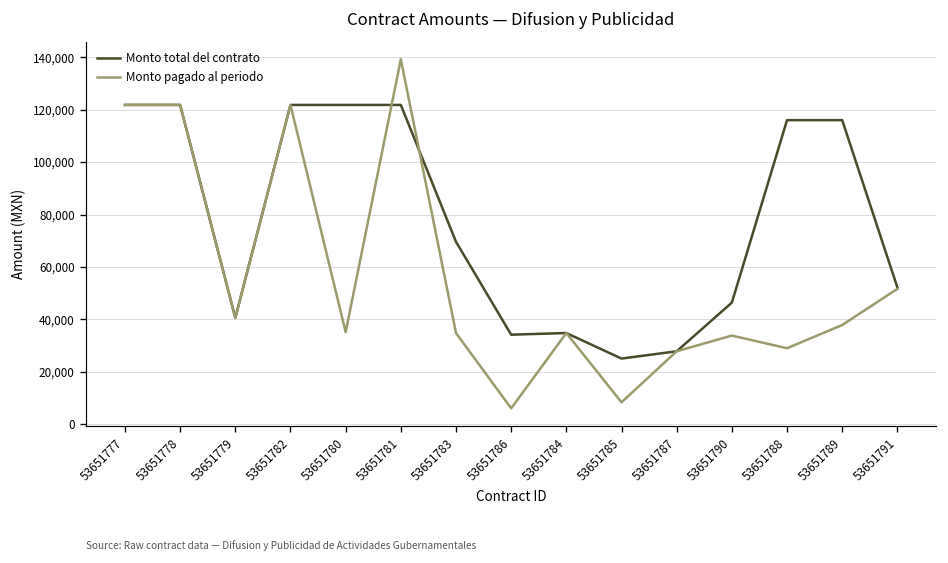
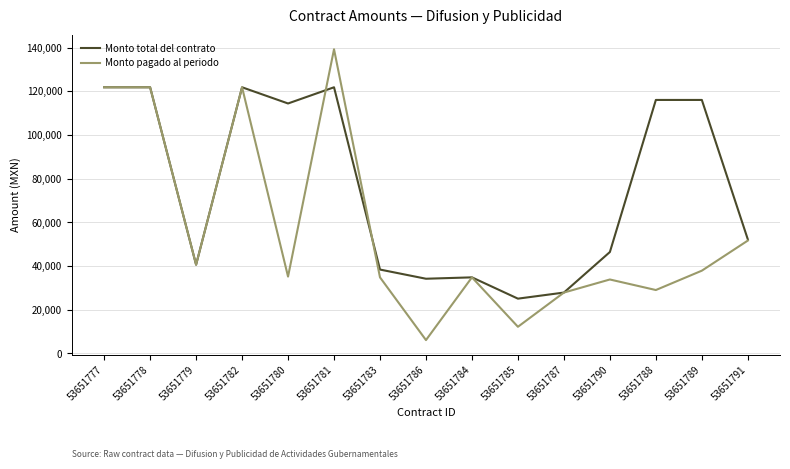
  {
    "Monto total del contrato": {
-     "53651780": "122,000",
+     "53651780": "114,000",
      "53651781": "122,000",
-     "53651783": "70,000",
+     "53651783": "38,000",
      "53651786": "34,000",
      "53651785": "25,000",
      "53651790": "46,000",
      "53651788": "116,000",
      "53651789": "116,000"
    },
    "Monto pagado al periodo": {
      "53651780": "35,000",
      "53651781": "139,000",
      "53651783": "35,000",
      "53651786": "6,000",
-     "53651785": "8,000",
+     "53651785": "12,000",
      "53651790": "34,000",
      "53651788": "29,000",
      "53651789": "38,000"
    }
  }
